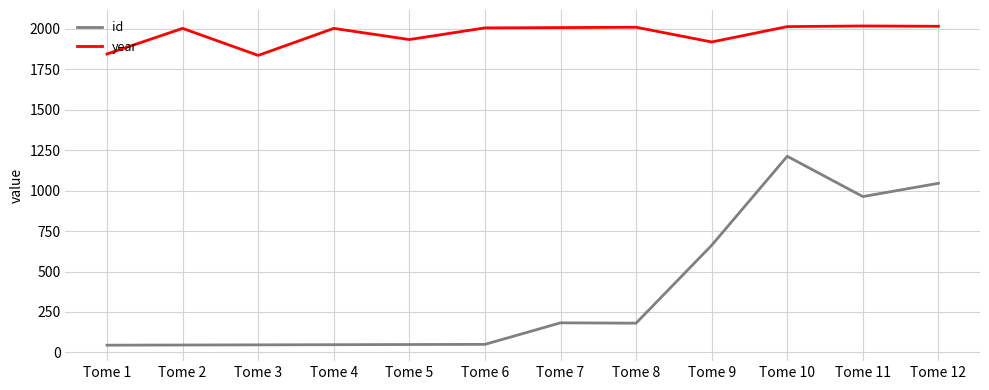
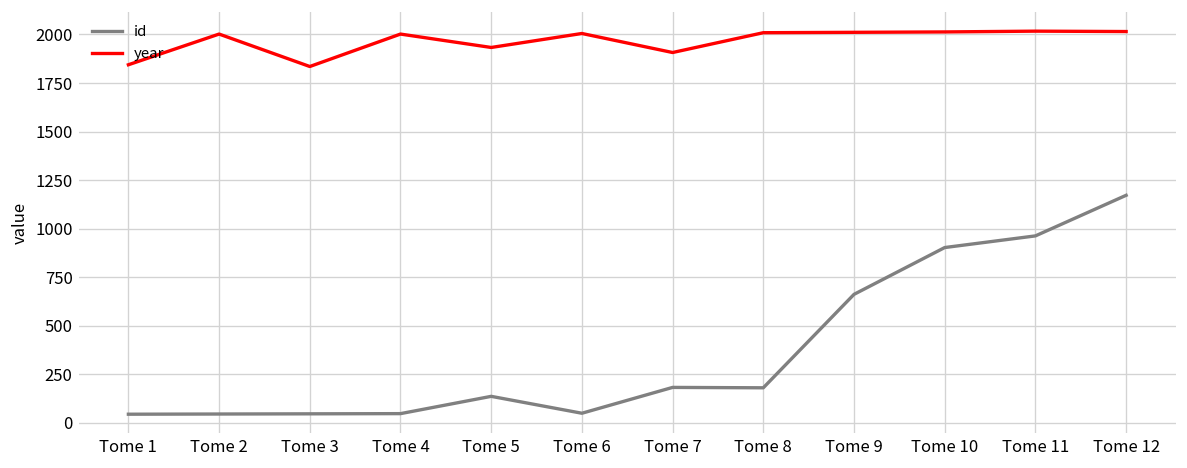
  {
    "id": {
      "Tome 1": 50,
      "Tome 2": 50,
      "Tome 3": 50,
      "Tome 4": 50,
-     "Tome 5": 50,
+     "Tome 5": 140,
      "Tome 6": 50,
      "Tome 7": 180,
      "Tome 8": 180,
      "Tome 9": 660,
-     "Tome 10": 1210,
+     "Tome 10": 900,
      "Tome 11": 960,
-     "Tome 12": 1050
+     "Tome 12": 1170
    },
    "year": {
      "Tome 1": 1840,
      "Tome 2": 2000,
      "Tome 3": 1840,
      "Tome 4": 2000,
      "Tome 5": 1930,
      "Tome 6": 2010,
-     "Tome 7": 2010,
+     "Tome 7": 1910,
      "Tome 8": 2010,
-     "Tome 9": 1920,
+     "Tome 9": 2010,
      "Tome 10": 2010,
      "Tome 11": 2020,
      "Tome 12": 2020
    }
  }
